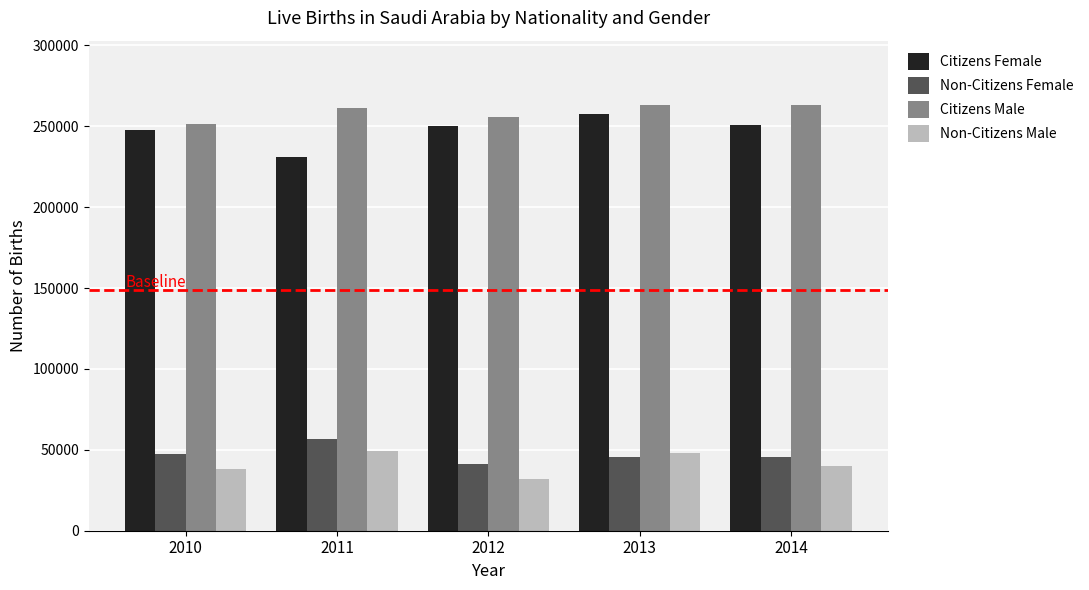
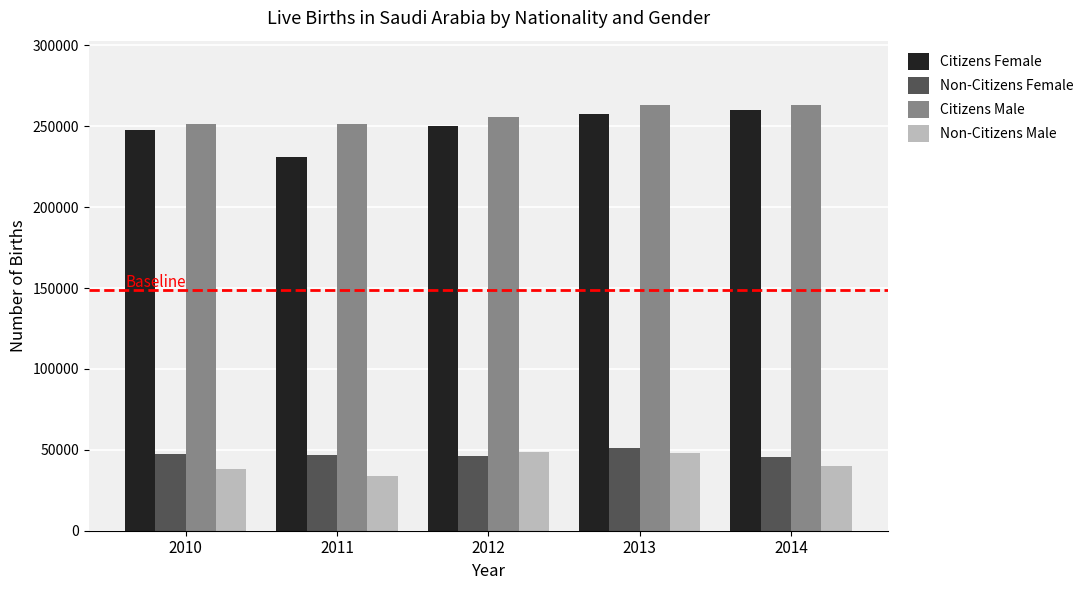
  {
    "Citizens Female": {
      "2010": 248000,
      "2011": 231000,
      "2012": 250000,
      "2013": 258000,
-     "2014": 251000
+     "2014": 260000
    },
    "Non-Citizens Female": {
      "2010": 47000,
-     "2011": 56000,
-     "2012": 41000,
-     "2013": 46000,
+     "2011": 47000,
+     "2012": 46000,
+     "2013": 51000,
      "2014": 45000
    },
    "Citizens Male": {
      "2010": 252000,
-     "2011": 261000,
+     "2011": 251000,
      "2012": 256000,
      "2013": 263000,
      "2014": 263000
    },
    "Non-Citizens Male": {
      "2010": 38000,
-     "2011": 49000,
-     "2012": 32000,
+     "2011": 34000,
+     "2012": 49000,
      "2013": 48000,
      "2014": 40000
    }
  }
